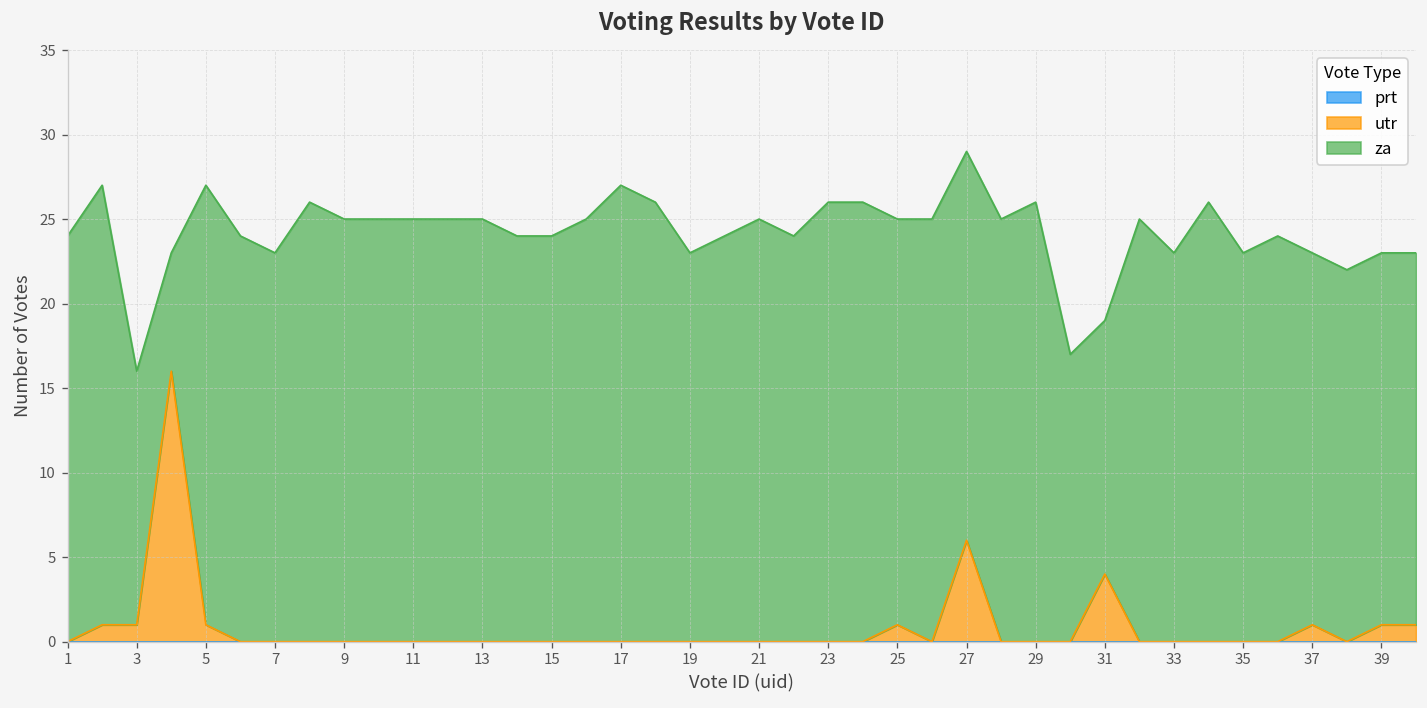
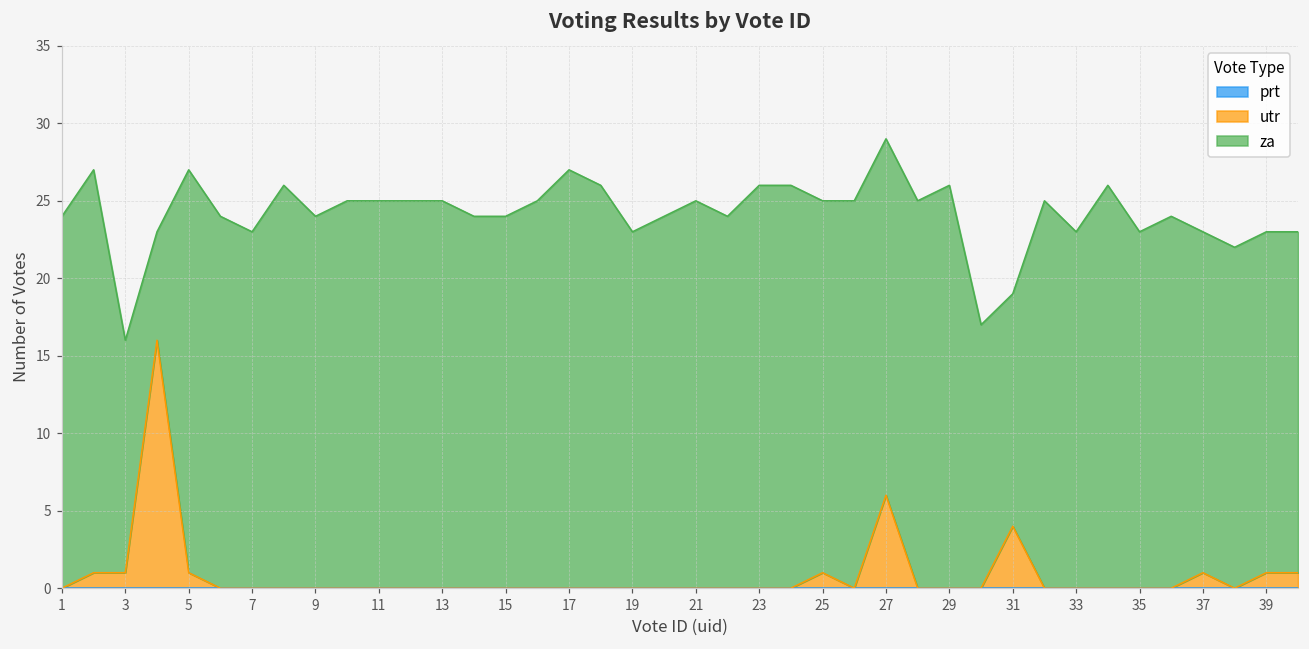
  {
    "prt": {
      "3": 0,
      "5": 0,
      "25": 0,
      "27": 0,
      "31": 0,
      "37": 0,
      "39": 0
    },
    "utr": {
      "3": 1,
      "5": 1,
      "25": 1,
      "27": 6,
      "31": 4,
      "37": 1,
      "39": 1
    },
    "za": {
      "1": 24,
      "3": 16,
      "5": 27,
      "7": 23,
-     "9": 25,
+     "9": 24,
      "11": 25,
      "13": 25,
      "15": 24,
      "17": 27,
      "19": 23,
      "21": 25,
      "23": 26,
      "25": 25,
      "27": 29,
      "29": 26,
      "31": 19,
      "33": 23,
      "35": 23,
      "37": 23,
      "39": 23
    }
  }
